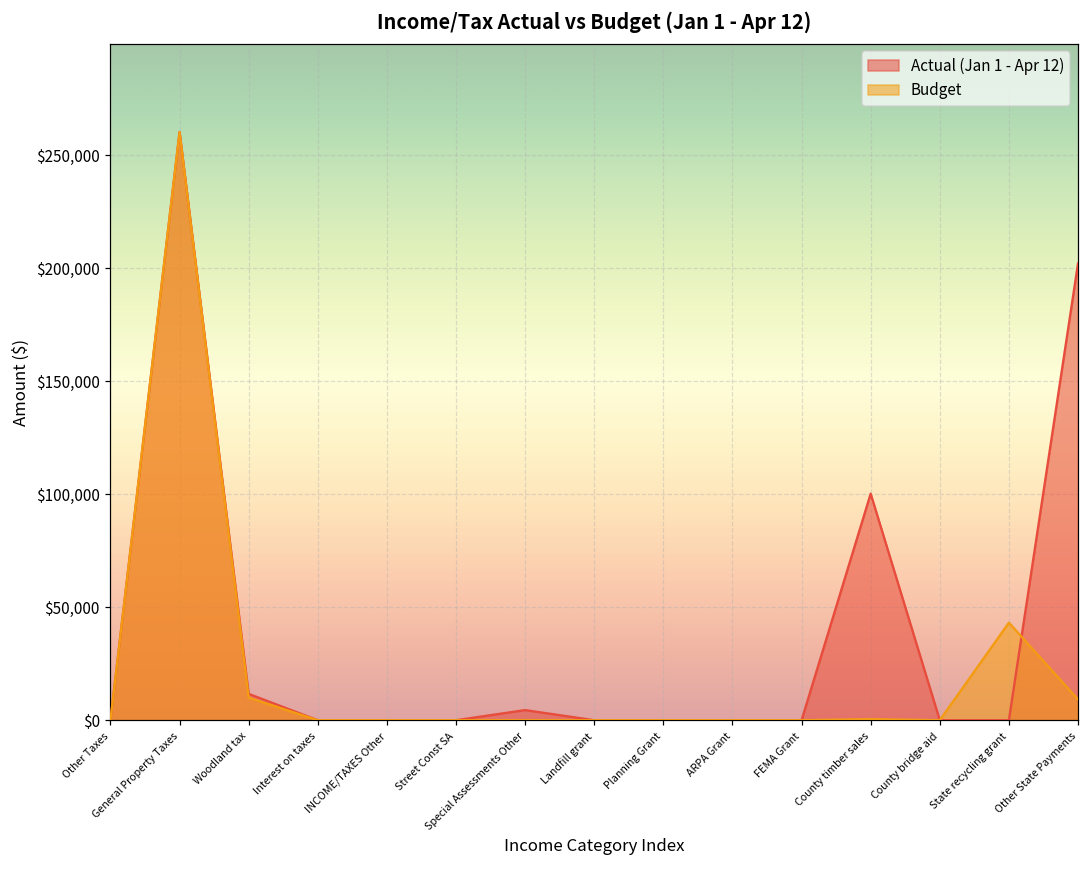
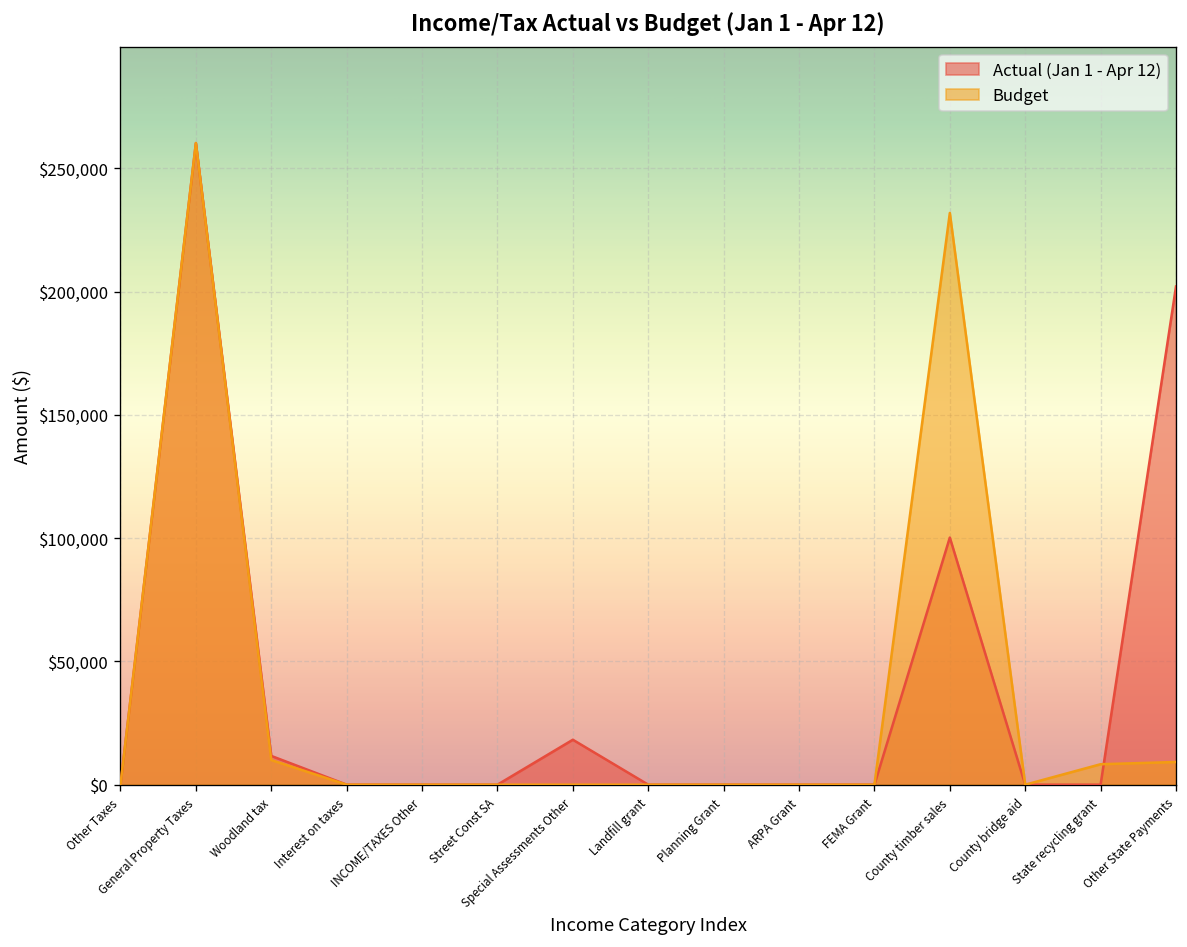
  {
    "Actual (Jan 1 - Apr 12)": {
      "Woodland tax": "$12,000",
-     "Special Assessments Other": "$4,000",
+     "Special Assessments Other": "$18,000",
      "County timber sales": "$100,000",
      "State recycling grant": "$0",
      "Other State Payments": "$202,000"
    },
    "Budget": {
      "Woodland tax": "$10,000",
      "Special Assessments Other": "$0",
-     "County timber sales": "$1,000",
-     "State recycling grant": "$43,000",
+     "County timber sales": "$232,000",
+     "State recycling grant": "$8,000",
      "Other State Payments": "$9,000"
    }
  }
